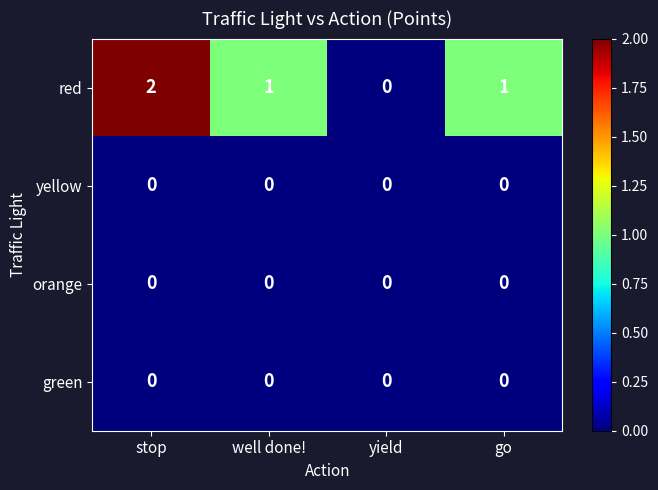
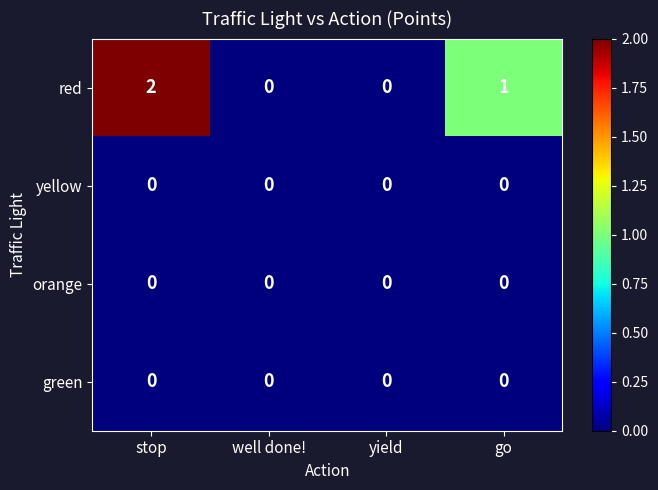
  {
    "red": {
      "stop": 2,
-     "well done!": 1,
+     "well done!": 0,
      "yield": 0,
      "go": 1
    },
    "yellow": {
      "stop": 0,
      "well done!": 0,
      "yield": 0,
      "go": 0
    },
    "orange": {
      "stop": 0,
      "well done!": 0,
      "yield": 0,
      "go": 0
    },
    "green": {
      "stop": 0,
      "well done!": 0,
      "yield": 0,
      "go": 0
    }
  }
